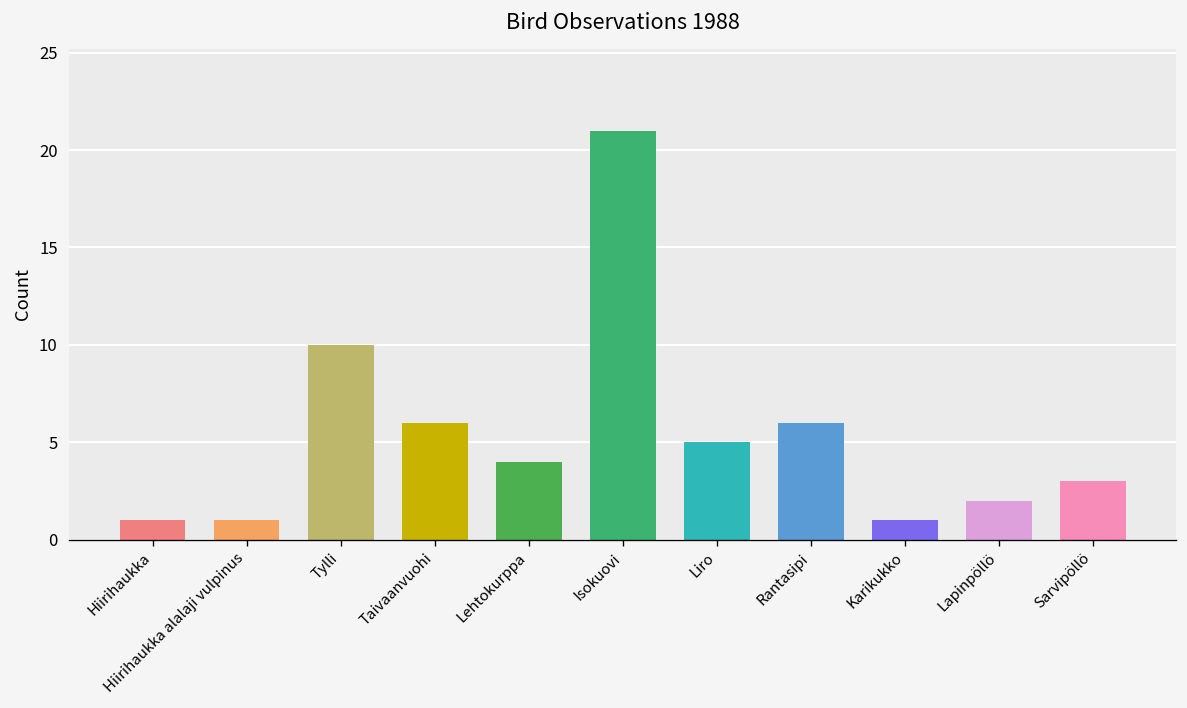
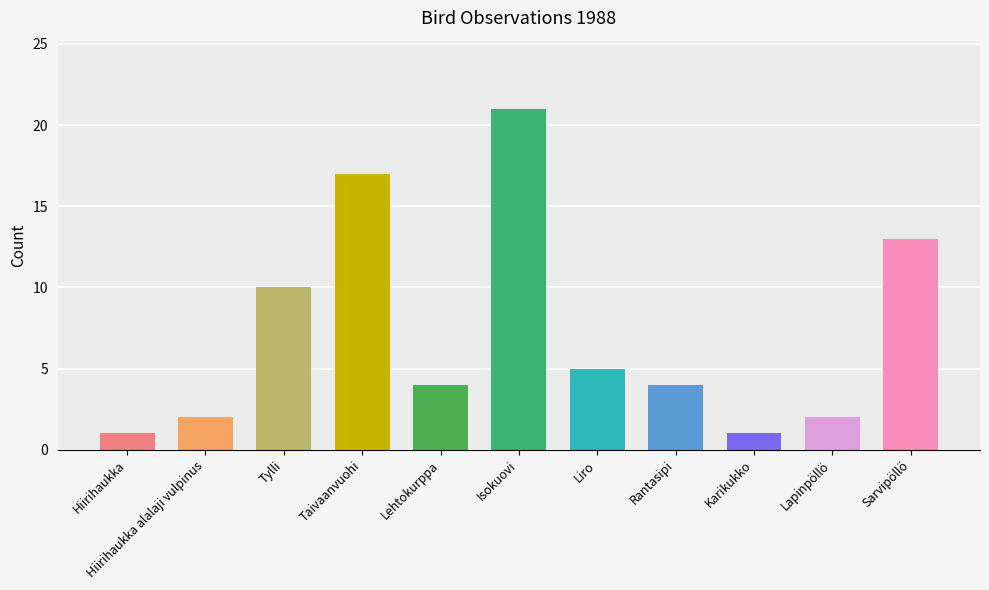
  {
    "Hiirihaukka": 1,
-   "Hiirihaukka alalaji vulpinus": 1,
+   "Hiirihaukka alalaji vulpinus": 2,
    "Tylli": 10,
-   "Taivaanvuohi": 6,
+   "Taivaanvuohi": 17,
    "Lehtokurppa": 4,
    "Isokuovi": 21,
    "Liro": 5,
-   "Rantasipi": 6,
+   "Rantasipi": 4,
    "Karikukko": 1,
    "Lapinpöllö": 2,
-   "Sarvipöllö": 3
+   "Sarvipöllö": 13
  }
